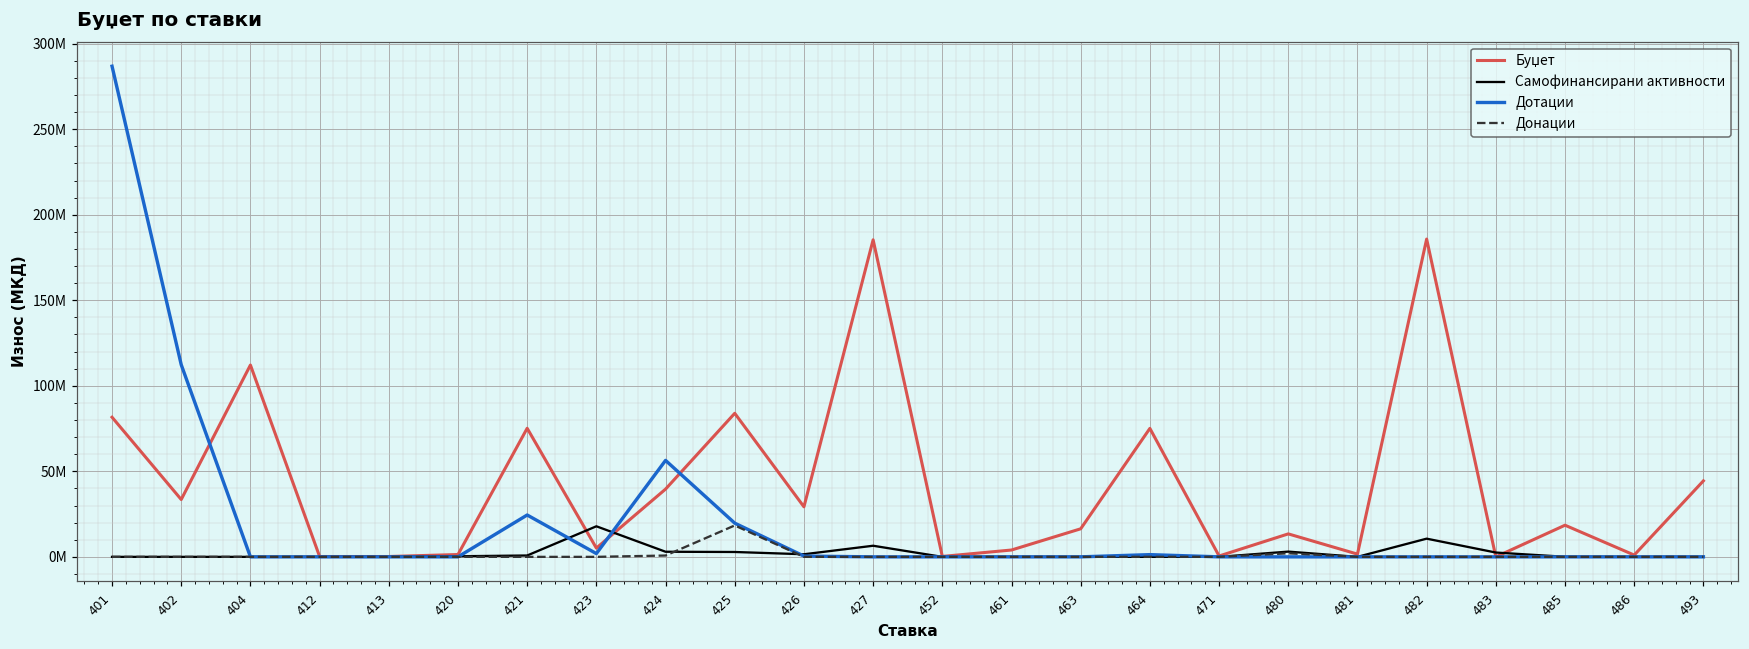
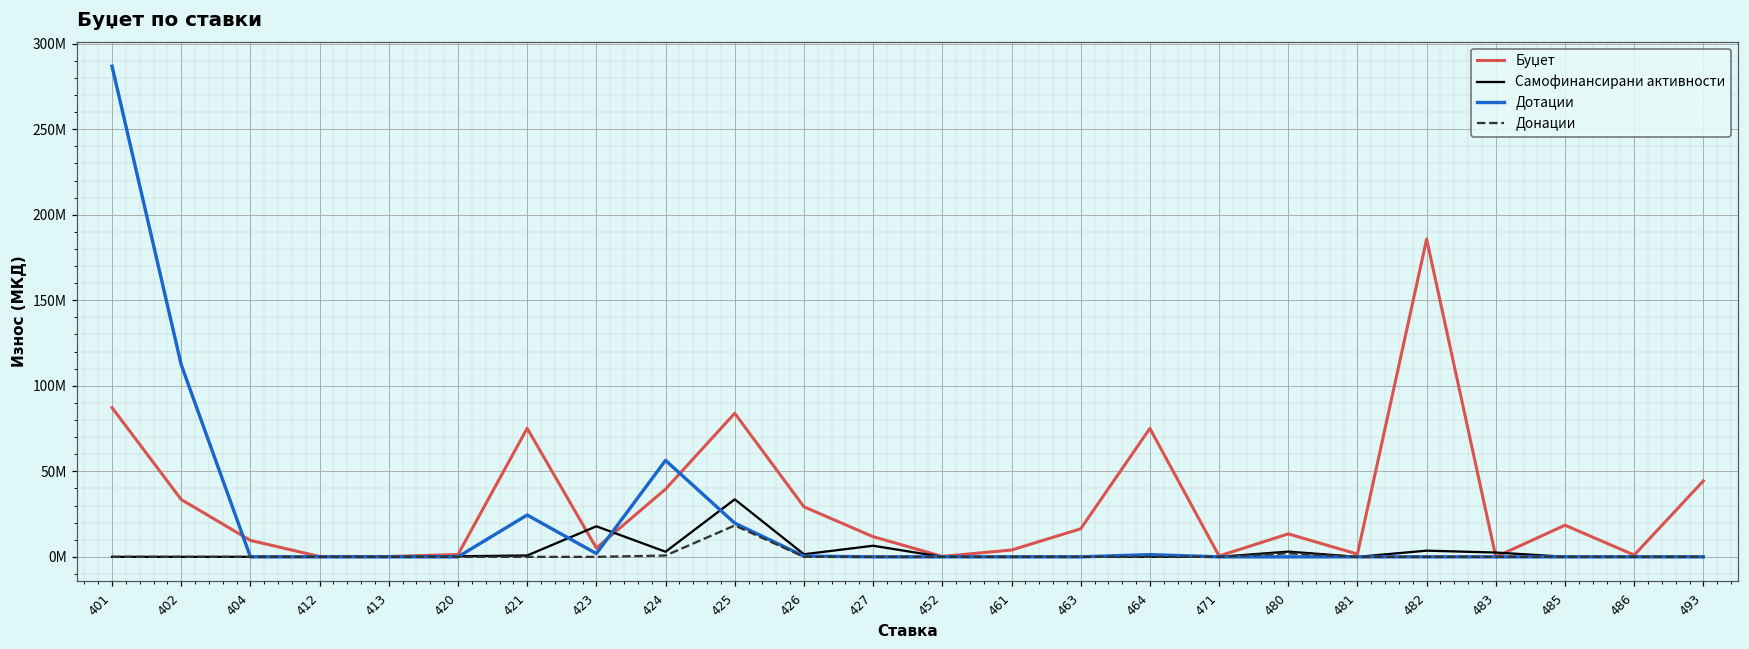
  {
    "Буџет": {
-     "401": 82000000,
+     "401": 87000000,
      "402": 34000000,
-     "404": 112000000,
+     "404": 10000000,
      "421": 75000000,
      "423": 5000000,
      "424": 40000000,
      "425": 84000000,
      "426": 29000000,
-     "427": 185000000,
+     "427": 12000000,
      "461": 4000000,
      "463": 16000000,
      "464": 75000000,
      "480": 13000000,
      "482": 186000000,
      "485": 19000000,
      "493": 44000000
    },
    "Самофинансирани активности": {
      "423": 18000000,
      "424": 3000000,
-     "425": 3000000,
+     "425": 34000000,
      "427": 7000000,
-     "482": 11000000,
+     "482": 4000000,
      "483": 3000000
    },
    "Дотации": {
      "401": 287000000,
      "402": 112000000,
      "421": 24000000,
      "423": 2000000,
      "424": 56000000,
      "480": 0
    },
    "Донации": {
      "423": 0,
      "424": 1000000
    }
  }
